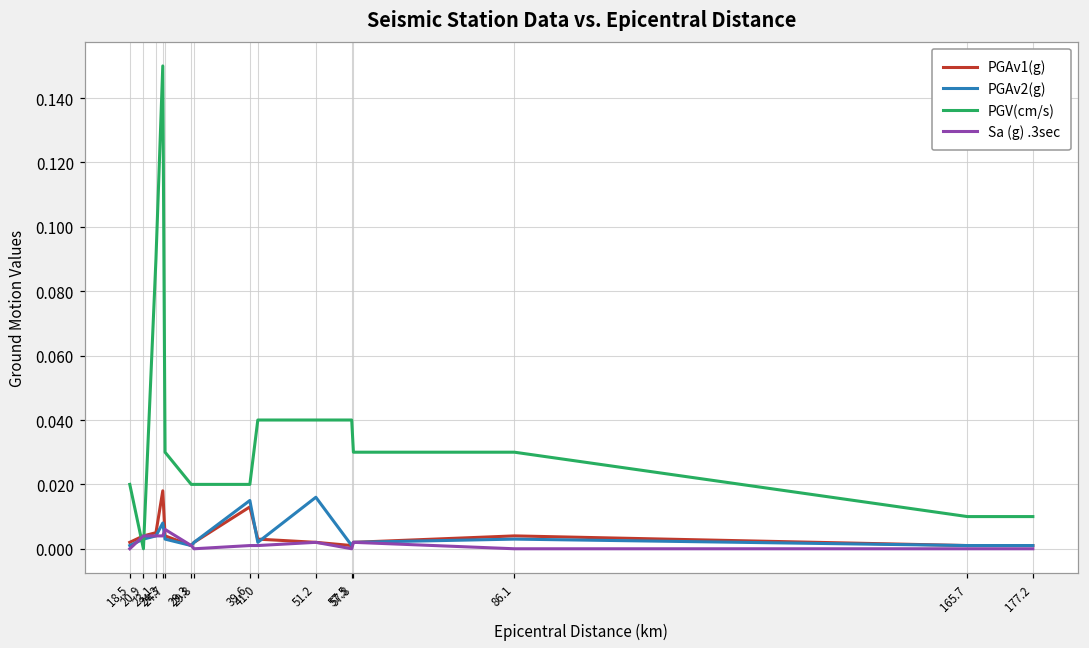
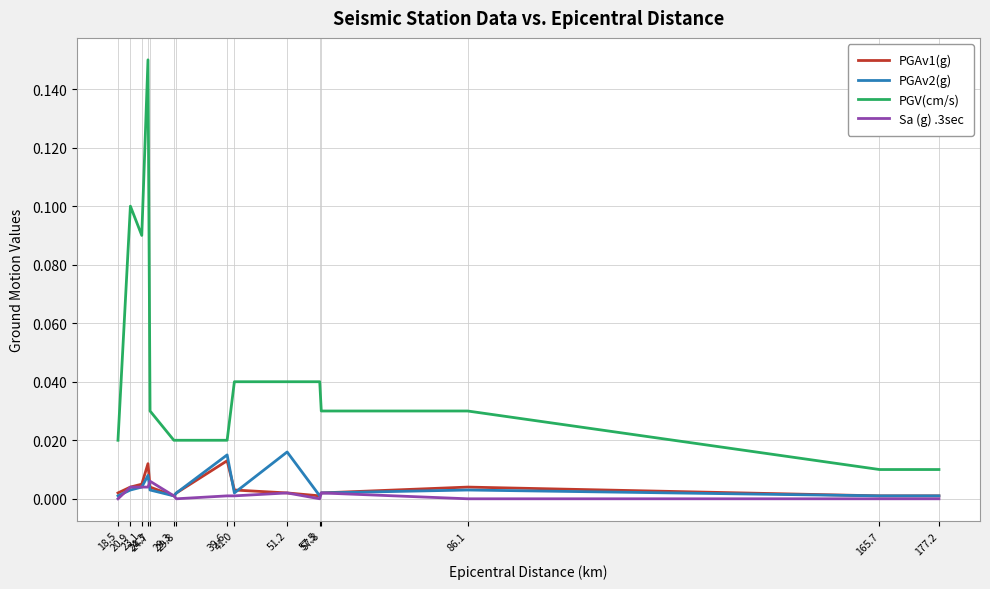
  {
    "PGAv1(g)": {
      "18.5": 0.002,
      "23.1": 0.005,
-     "24.3": 0.018,
+     "24.3": 0.012,
      "39.6": 0.013,
      "41.0": 0.003,
      "86.1": 0.004
    },
    "PGAv2(g)": {
      "18.5": 0.001,
      "20.9": 0.003,
      "24.3": 0.008,
      "24.7": 0.003,
      "39.6": 0.015,
      "41.0": 0.002,
      "51.2": 0.016,
      "86.1": 0.003
    },
    "PGV(cm/s)": {
      "18.5": 0.020,
-     "20.9": 0.0,
+     "20.9": 0.1,
      "23.1": 0.090,
      "24.3": 0.150,
      "24.7": 0.030,
      "29.3": 0.020,
      "29.8": 0.020,
      "39.6": 0.020,
      "41.0": 0.040,
      "51.2": 0.040,
      "57.5": 0.040,
      "57.8": 0.030,
      "86.1": 0.030,
      "165.7": 0.010,
      "177.2": 0.010
    },
    "Sa (g) .3sec": {
      "18.5": 0.000,
      "24.7": 0.006,
      "29.8": 0.000,
      "39.6": 0.001,
      "41.0": 0.001,
      "57.5": 0.000,
      "86.1": 0.000,
      "165.7": 0.000,
      "177.2": 0.000
    }
  }
